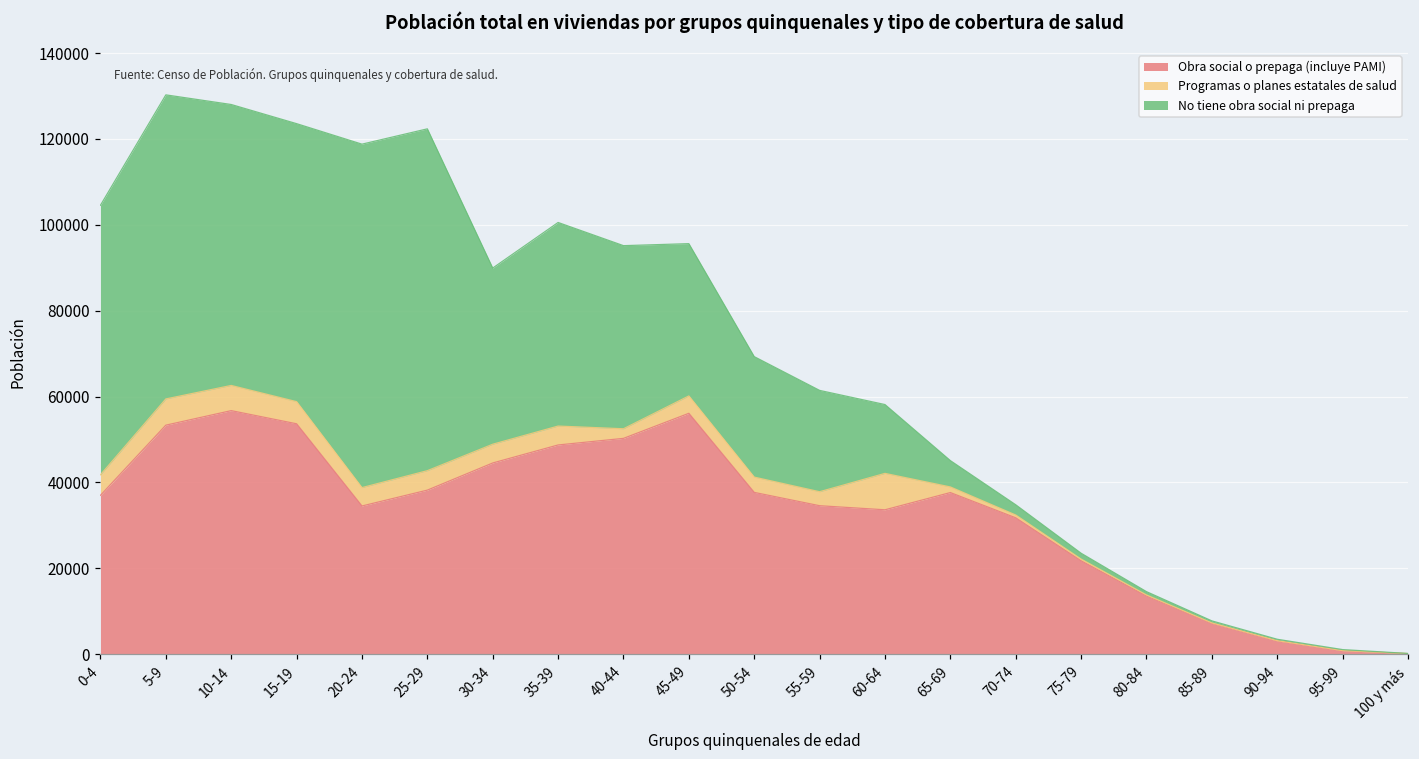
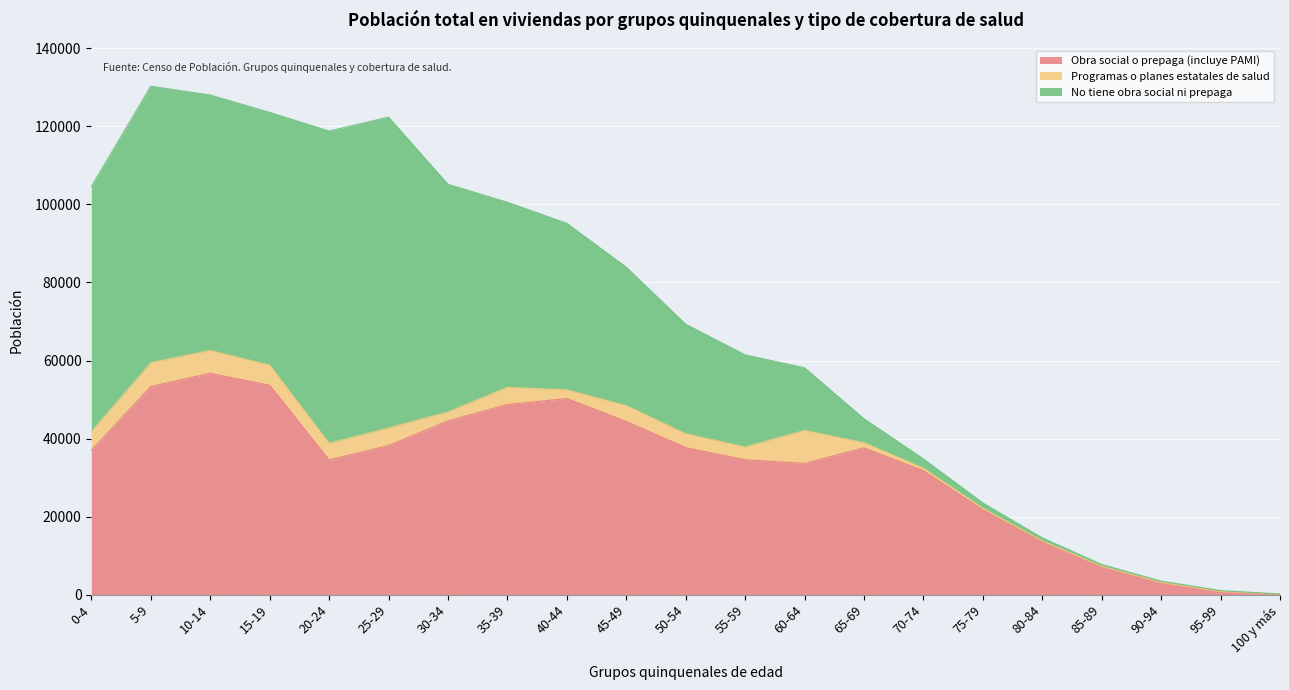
  {
    "Obra social o prepaga (incluye PAMI)": {
      "0-4": 37000,
      "5-9": 53000,
      "10-14": 57000,
      "15-19": 54000,
      "20-24": 35000,
      "25-29": 38000,
      "30-34": 45000,
      "35-39": 49000,
      "40-44": 50000,
-     "45-49": 56000,
+     "45-49": 44000,
      "50-54": 38000,
      "55-59": 35000,
      "60-64": 34000,
      "65-69": 38000
    },
    "Programas o planes estatales de salud": {
      "0-4": 5000,
      "5-9": 6000,
      "10-14": 6000,
      "15-19": 5000,
      "20-24": 4000,
      "25-29": 5000,
-     "30-34": 4000,
+     "30-34": 2000,
      "35-39": 4000,
      "40-44": 2000,
      "45-49": 4000,
      "50-54": 4000,
      "55-59": 3000,
      "60-64": 8000,
      "65-69": 1000
    },
    "No tiene obra social ni prepaga": {
      "0-4": 63000,
      "5-9": 71000,
      "10-14": 65000,
      "15-19": 65000,
      "20-24": 80000,
      "25-29": 80000,
-     "30-34": 41000,
+     "30-34": 58000,
      "35-39": 47000,
      "40-44": 43000,
      "45-49": 35000,
      "50-54": 28000,
      "55-59": 24000,
      "60-64": 16000,
      "65-69": 6000,
      "70-74": 2000,
      "75-79": 1000,
      "80-84": 1000
    }
  }
